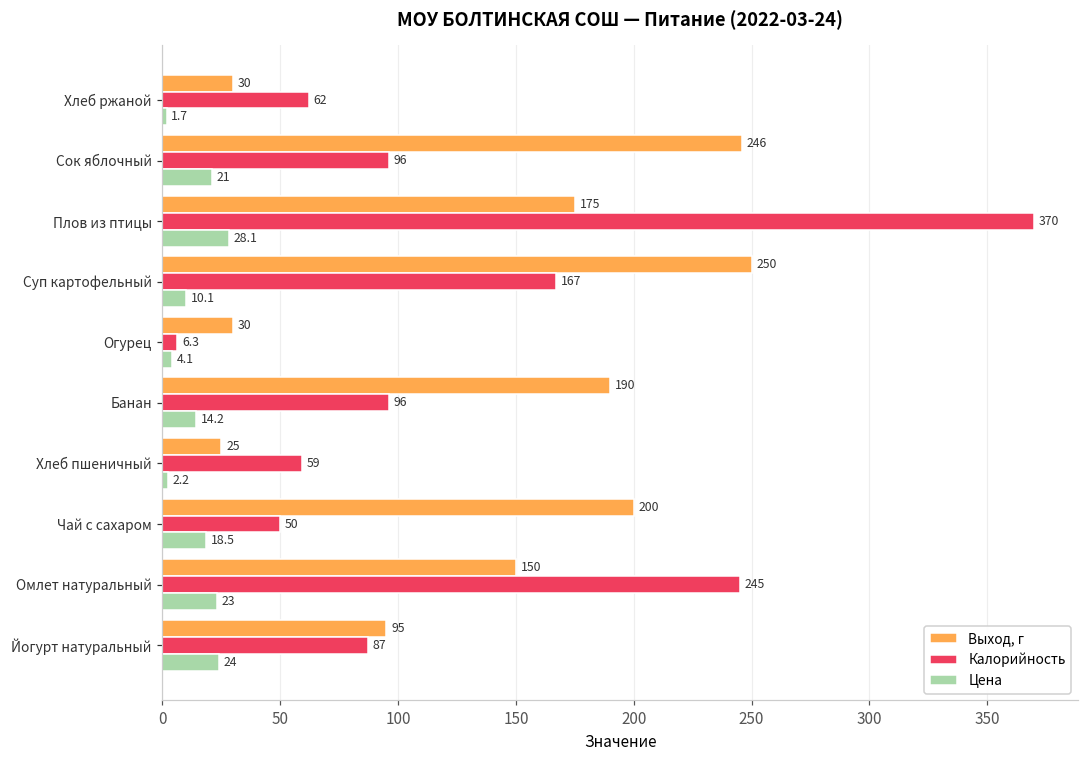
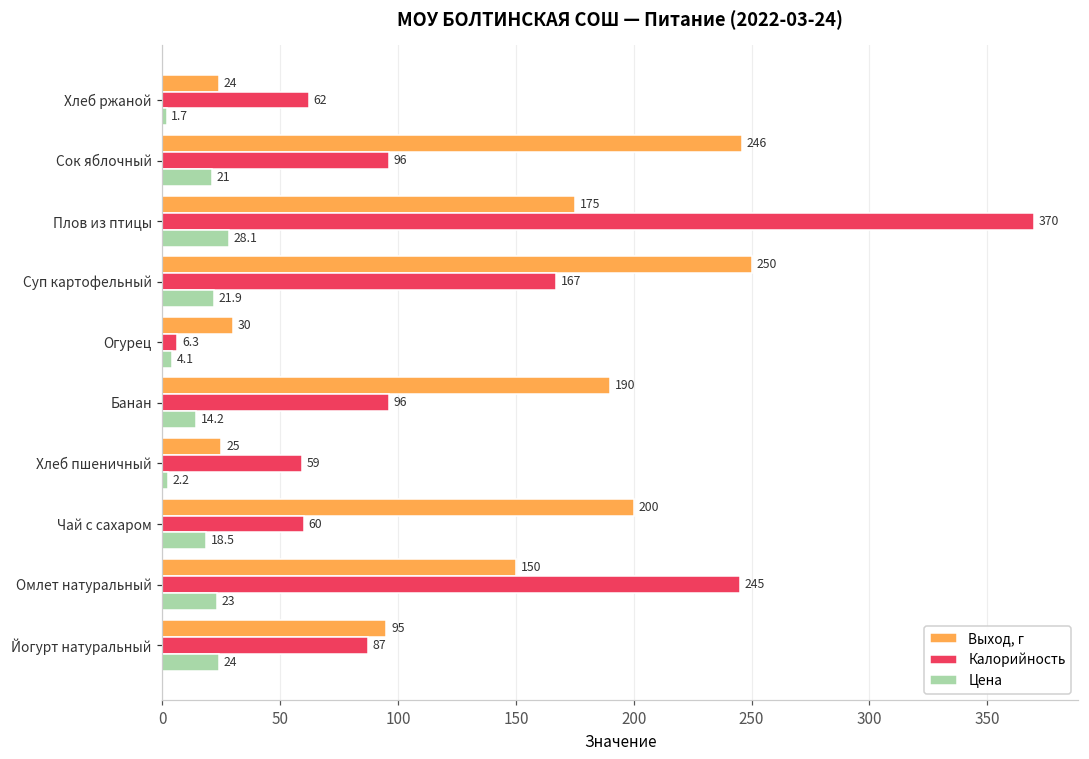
  {
    "Выход, г": {
-     "Хлеб ржаной": 30,
+     "Хлеб ржаной": 24,
      "Сок яблочный": 246,
      "Плов из птицы": 175,
      "Суп картофельный": 250,
      "Огурец": 30,
      "Банан": 190,
      "Хлеб пшеничный": 25,
      "Чай с сахаром": 200,
      "Омлет натуральный": 150,
      "Йогурт натуральный": 95
    },
    "Калорийность": {
      "Хлеб ржаной": 62,
      "Сок яблочный": 96,
      "Плов из птицы": 370,
      "Суп картофельный": 167,
      "Огурец": 6.3,
      "Банан": 96,
      "Хлеб пшеничный": 59,
-     "Чай с сахаром": 50,
+     "Чай с сахаром": 60,
      "Омлет натуральный": 245,
      "Йогурт натуральный": 87
    },
    "Цена": {
      "Хлеб ржаной": 1.7,
      "Сок яблочный": 21,
      "Плов из птицы": 28.1,
-     "Суп картофельный": 10.1,
+     "Суп картофельный": 21.9,
      "Огурец": 4.1,
      "Банан": 14.2,
      "Хлеб пшеничный": 2.2,
      "Чай с сахаром": 18.5,
      "Омлет натуральный": 23,
      "Йогурт натуральный": 24
    }
  }
